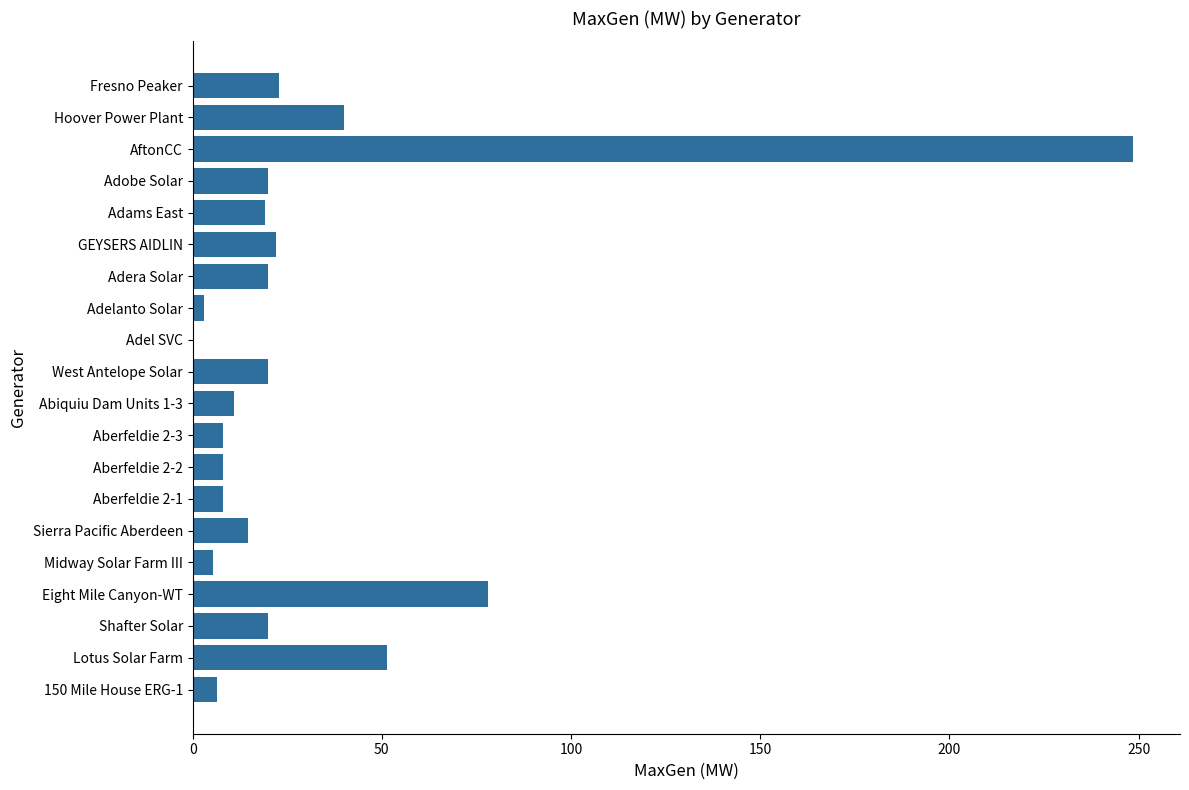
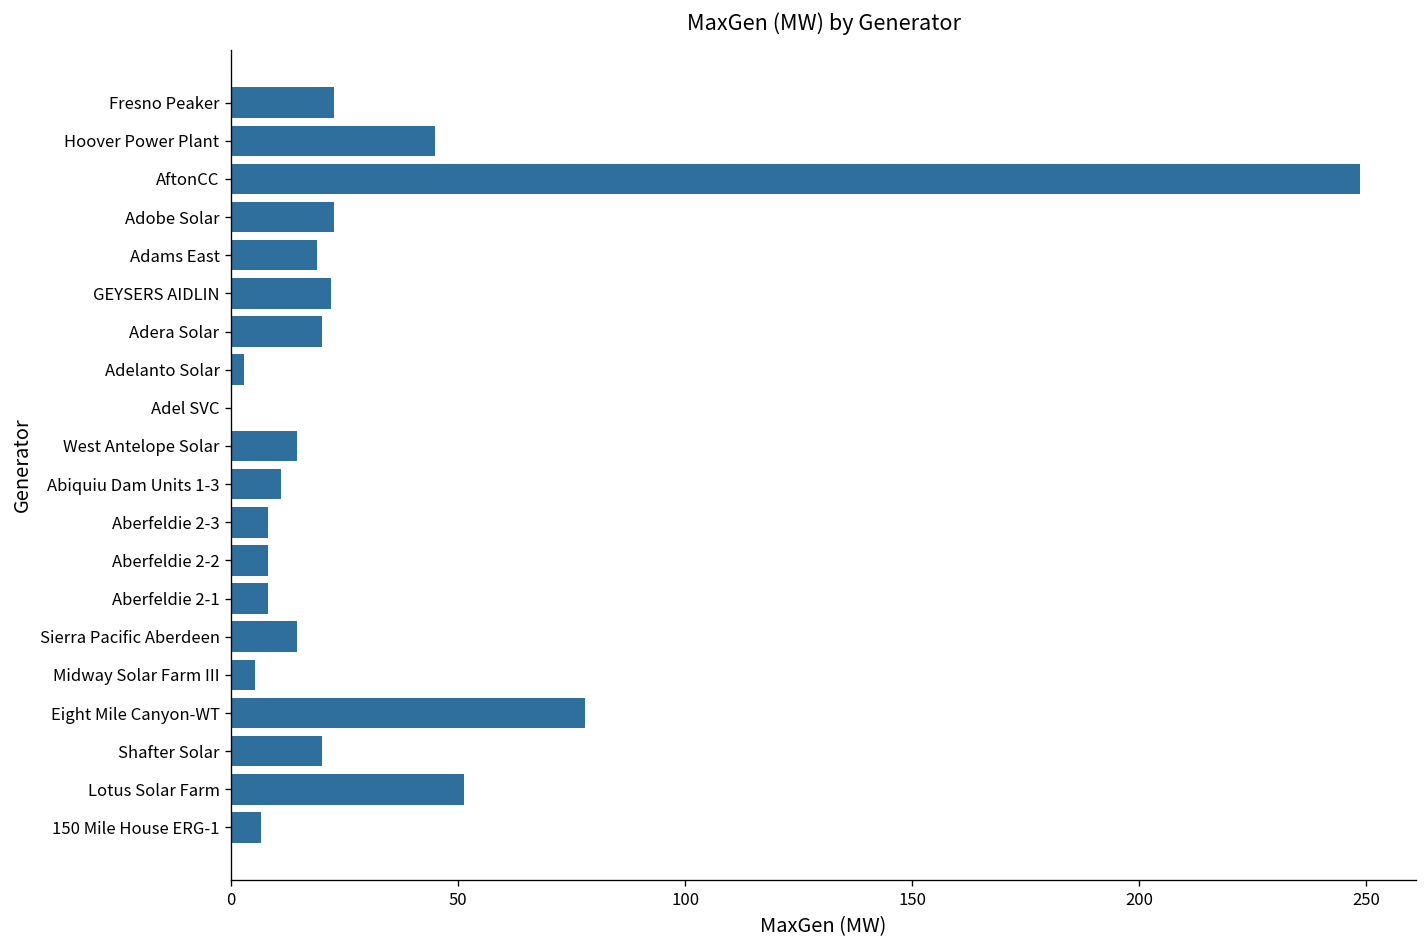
  {
    "Fresno Peaker": 23,
-   "Hoover Power Plant": 40,
+   "Hoover Power Plant": 45,
    "AftonCC": 249,
-   "Adobe Solar": 20,
+   "Adobe Solar": 23,
    "Adams East": 19,
    "GEYSERS AIDLIN": 22,
    "Adera Solar": 20,
    "Adelanto Solar": 3,
    "Adel SVC": 0,
-   "West Antelope Solar": 20,
+   "West Antelope Solar": 15,
    "Abiquiu Dam Units 1-3": 11,
    "Aberfeldie 2-3": 8,
    "Aberfeldie 2-2": 8,
    "Aberfeldie 2-1": 8,
    "Sierra Pacific Aberdeen": 15,
    "Midway Solar Farm III": 5,
    "Eight Mile Canyon-WT": 78,
    "Shafter Solar": 20,
    "Lotus Solar Farm": 51,
    "150 Mile House ERG-1": 6
  }
